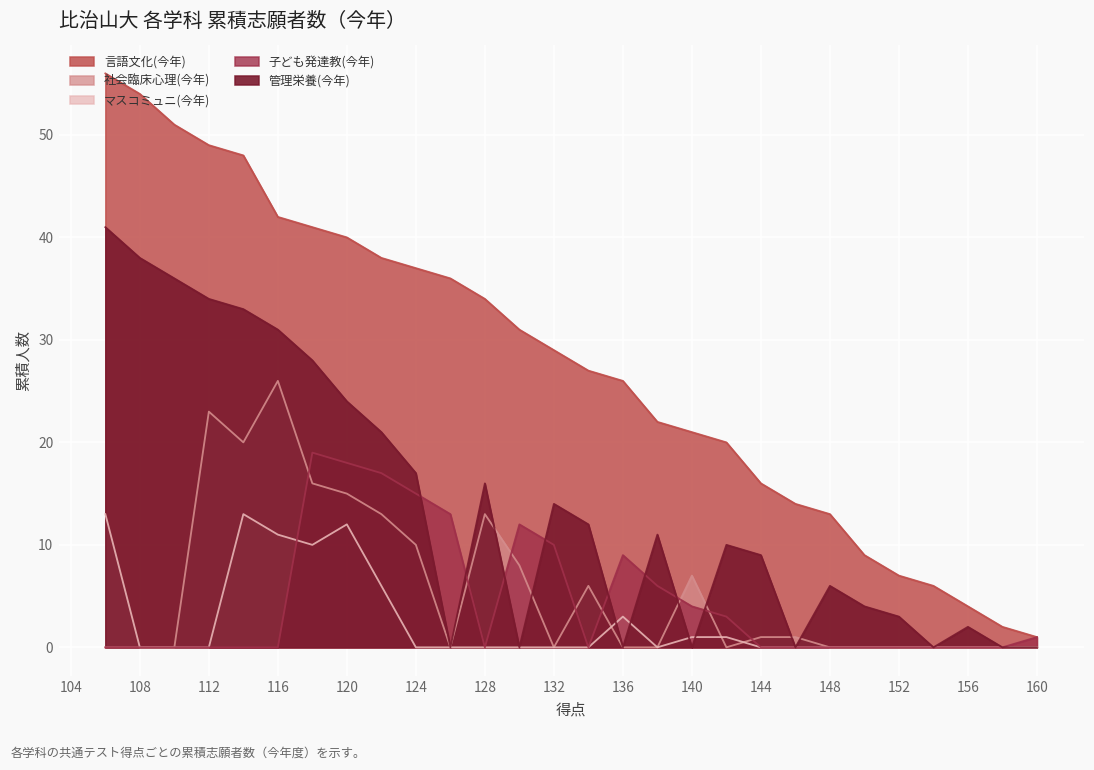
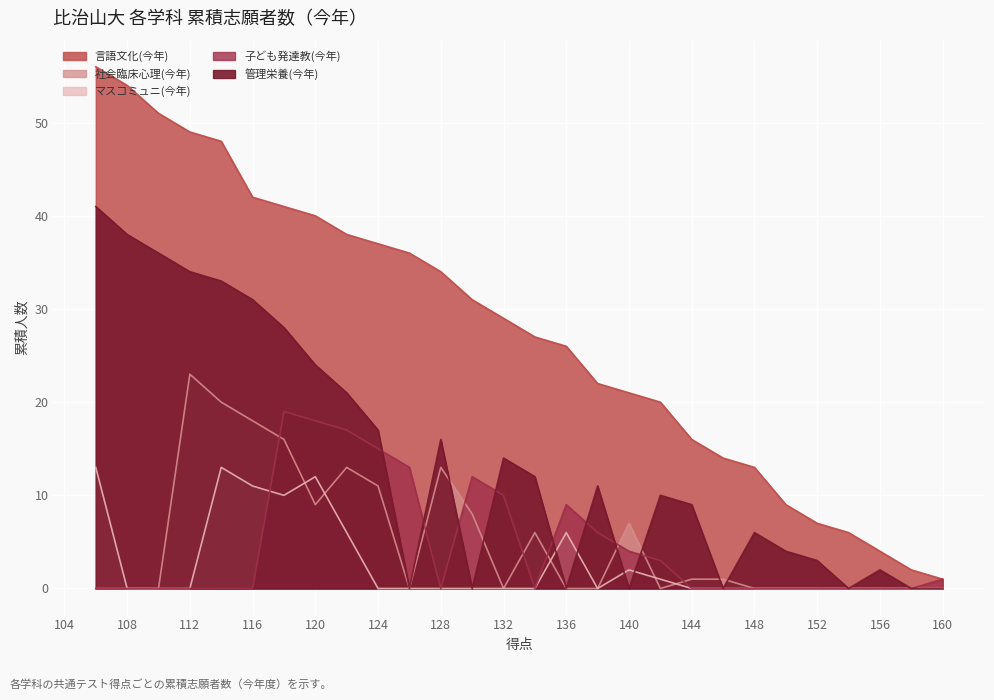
  {
    "社会臨床心理(今年)": {
      "112": 23,
-     "116": 26,
-     "120": 15,
-     "124": 10,
+     "116": 18,
+     "120": 9,
+     "124": 11,
      "128": 13,
      "140": 7,
      "144": 1
    },
    "マスコミュニ(今年)": {
      "116": 11,
      "120": 12,
      "124": 0,
-     "136": 3,
-     "140": 1
+     "136": 6,
+     "140": 2
    }
  }
